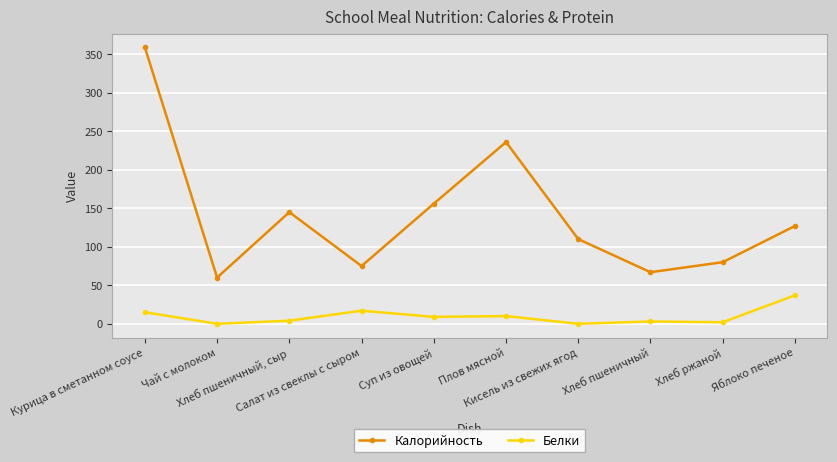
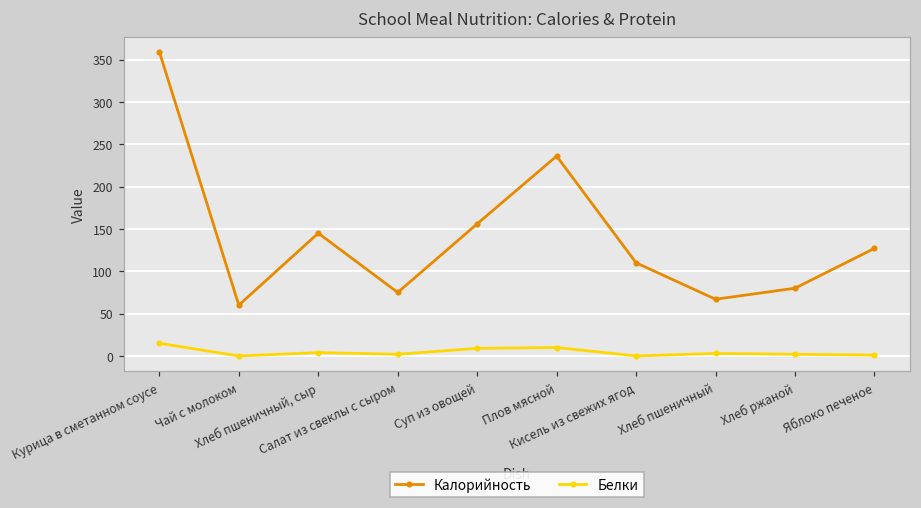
  {
    "Калорийность": {
      "Курица в сметанном соусе": 360,
      "Чай с молоком": 60,
      "Хлеб пшеничный, сыр": 150,
      "Салат из свеклы с сыром": 80,
      "Суп из овощей": 160,
      "Плов мясной": 240,
      "Кисель из свежих ягод": 110,
      "Хлеб пшеничный": 70,
      "Хлеб ржаной": 80,
      "Яблоко печеное": 130
    },
    "Белки": {
      "Курица в сметанном соусе": 20,
      "Чай с молоком": 0,
      "Хлеб пшеничный, сыр": 0,
-     "Салат из свеклы с сыром": 20,
+     "Салат из свеклы с сыром": 0,
      "Суп из овощей": 10,
      "Плов мясной": 10,
      "Кисель из свежих ягод": 0,
      "Хлеб пшеничный": 0,
      "Хлеб ржаной": 0,
-     "Яблоко печеное": 40
+     "Яблоко печеное": 0
    }
  }
